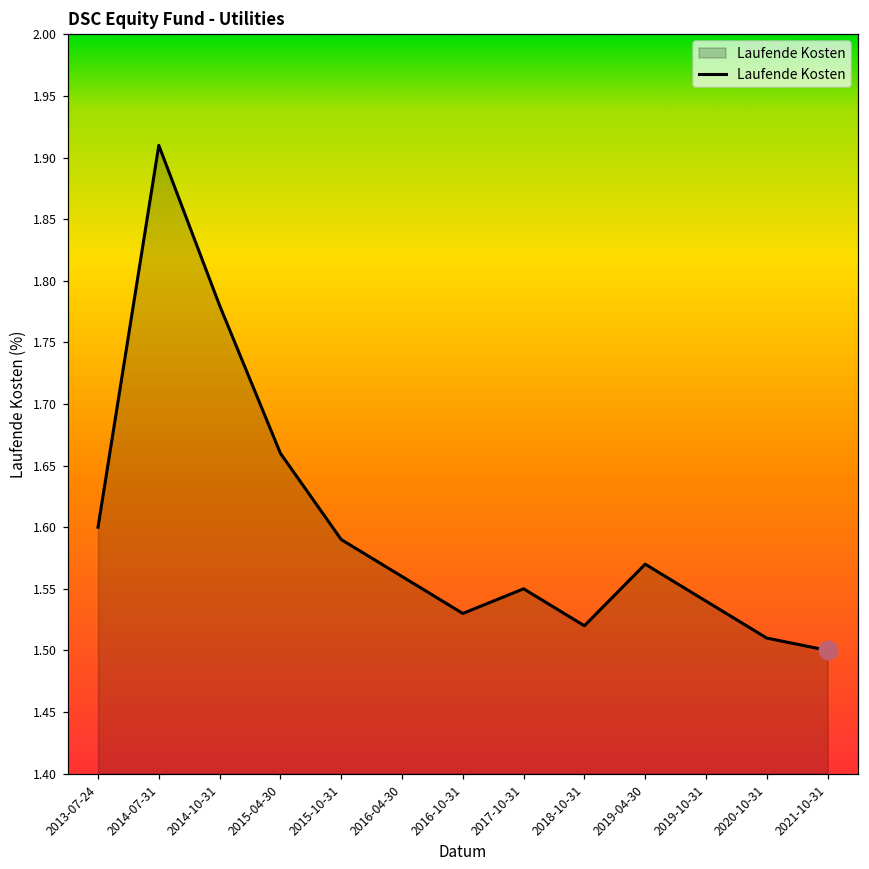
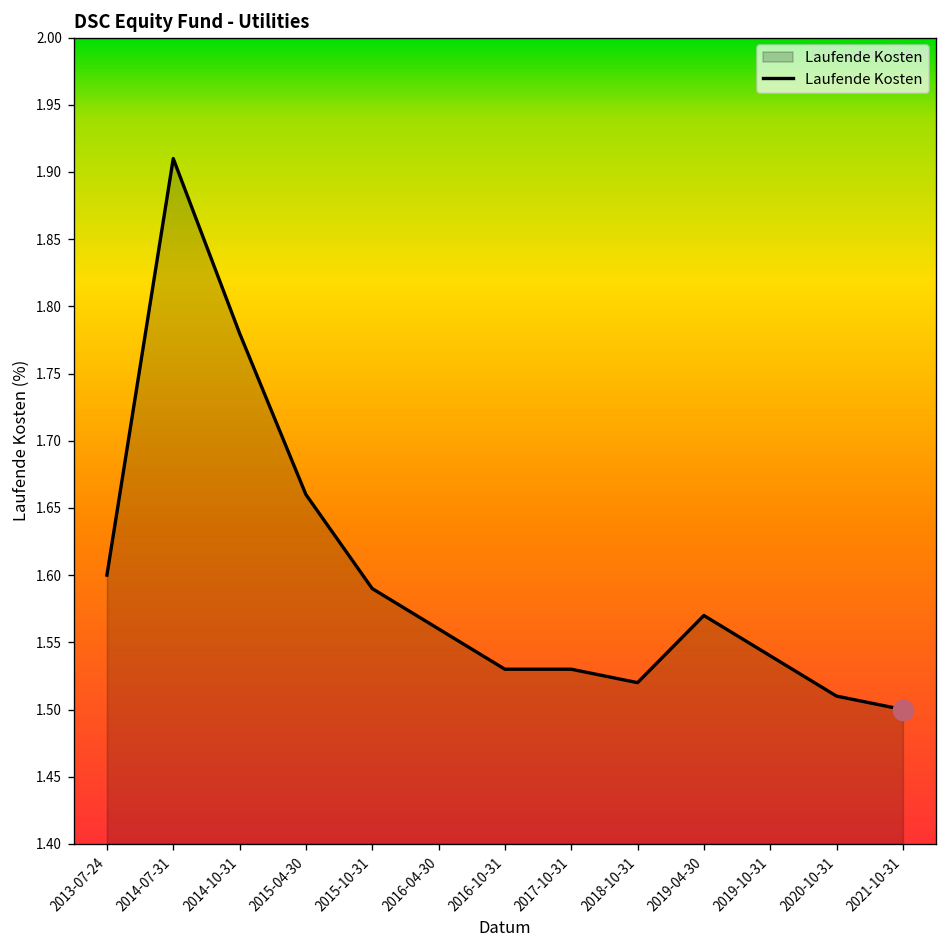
  {
    "Laufende Kosten": {
      "2013-07-24": 1.60,
      "2014-07-31": 1.91,
      "2014-10-31": 1.78,
      "2015-04-30": 1.66,
      "2015-10-31": 1.59,
      "2016-04-30": 1.56,
      "2016-10-31": 1.53,
-     "2017-10-31": 1.55,
+     "2017-10-31": 1.53,
      "2018-10-31": 1.52,
      "2019-04-30": 1.57,
      "2019-10-31": 1.54,
      "2020-10-31": 1.51
    }
  }
